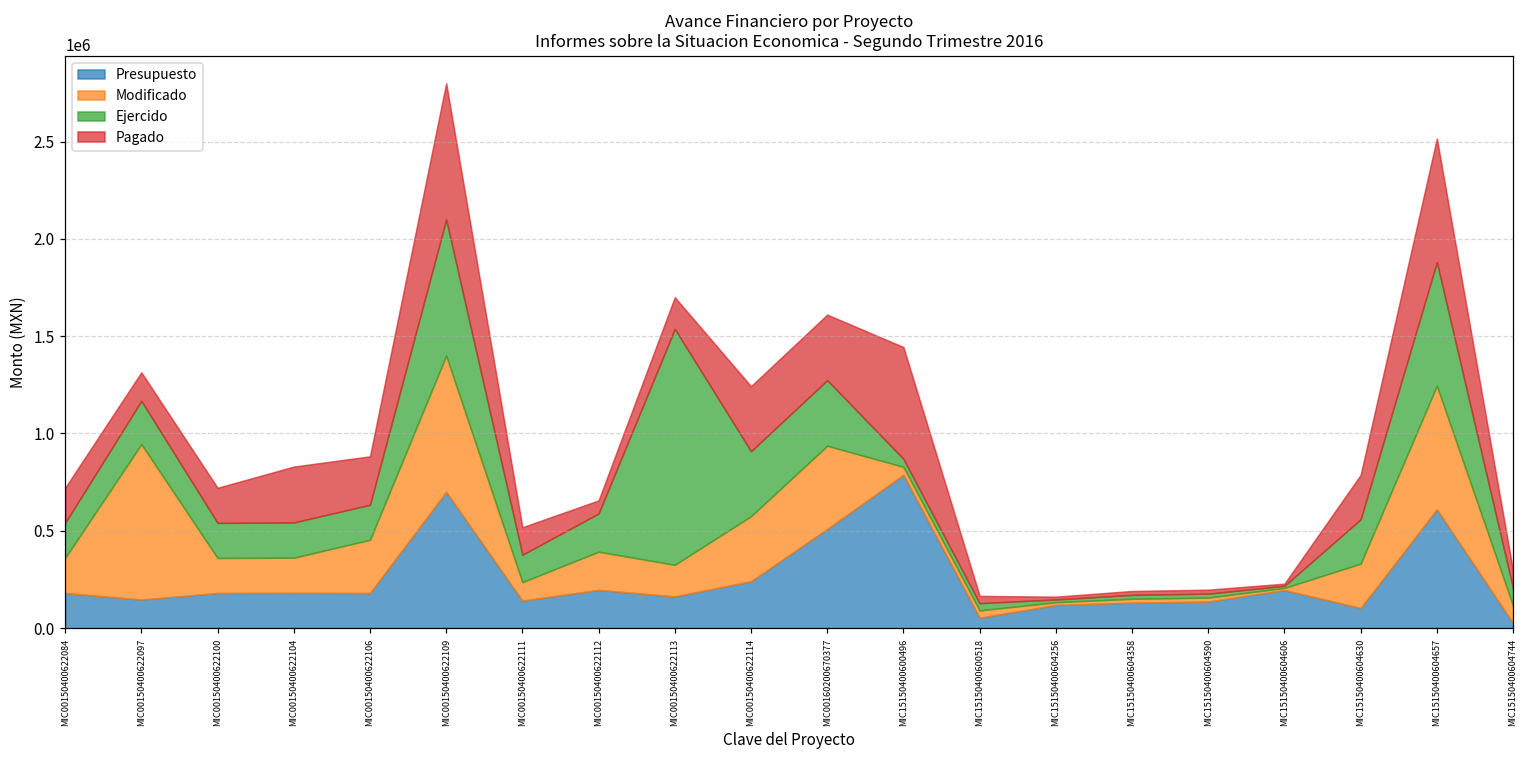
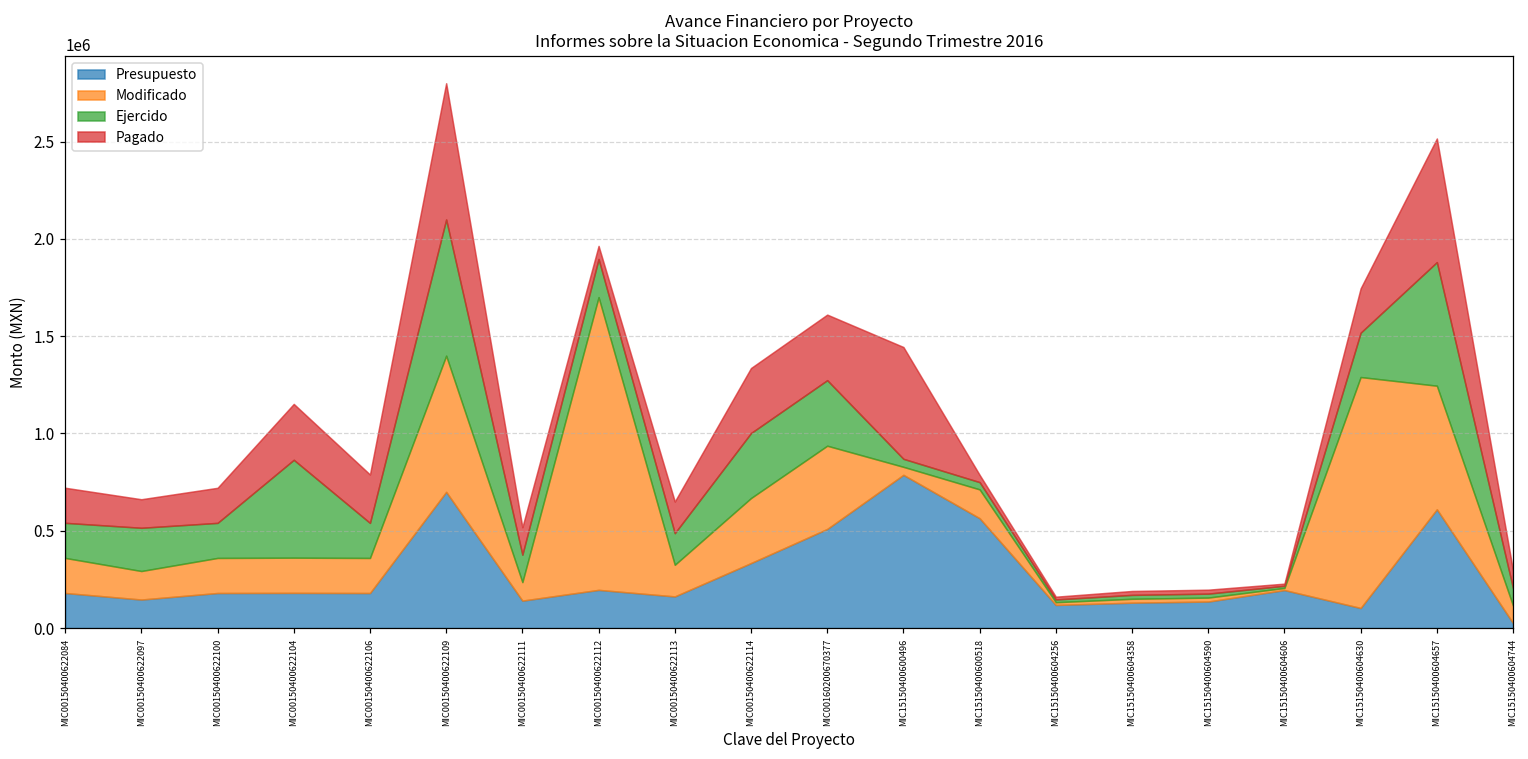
  {
    "Presupuesto": {
      "MIC00150400622084": 180000,
      "MIC00150400622097": 150000,
      "MIC00150400622100": 180000,
      "MIC00150400622104": 180000,
      "MIC00150400622106": 180000,
      "MIC00150400622109": 700000,
      "MIC00150400622111": 140000,
      "MIC00150400622112": 200000,
      "MIC00150400622113": 160000,
-     "MIC00150400622114": 240000,
+     "MIC00150400622114": 330000,
      "MIC00160200670377": 510000,
      "MIC15150400600496": 790000,
-     "MIC15150400600518": 50000,
+     "MIC15150400600518": 560000,
      "MIC15150400604358": 130000,
      "MIC15150400604590": 140000,
      "MIC15150400604630": 100000,
      "MIC15150400604657": 610000,
      "MIC15150400604744": 30000
    },
    "Modificado": {
      "MIC00150400622084": 180000,
-     "MIC00150400622097": 800000,
+     "MIC00150400622097": 150000,
      "MIC00150400622100": 180000,
      "MIC00150400622104": 180000,
-     "MIC00150400622106": 270000,
+     "MIC00150400622106": 180000,
      "MIC00150400622109": 700000,
      "MIC00150400622111": 100000,
-     "MIC00150400622112": 200000,
+     "MIC00150400622112": 1500000,
      "MIC00150400622113": 160000,
      "MIC00150400622114": 330000,
      "MIC00160200670377": 430000,
      "MIC15150400600496": 40000,
-     "MIC15150400600518": 40000,
+     "MIC15150400600518": 150000,
      "MIC15150400604358": 20000,
      "MIC15150400604590": 20000,
-     "MIC15150400604630": 230000,
+     "MIC15150400604630": 1190000,
      "MIC15150400604657": 640000,
      "MIC15150400604744": 90000
    },
    "Ejercido": {
      "MIC00150400622084": 180000,
      "MIC00150400622097": 220000,
      "MIC00150400622100": 180000,
-     "MIC00150400622104": 180000,
+     "MIC00150400622104": 500000,
      "MIC00150400622106": 180000,
      "MIC00150400622109": 700000,
      "MIC00150400622111": 140000,
      "MIC00150400622112": 200000,
-     "MIC00150400622113": 1210000,
+     "MIC00150400622113": 160000,
      "MIC00150400622114": 330000,
      "MIC00160200670377": 340000,
      "MIC15150400600496": 40000,
      "MIC15150400600518": 40000,
      "MIC15150400604358": 20000,
      "MIC15150400604590": 20000,
      "MIC15150400604630": 230000,
      "MIC15150400604657": 640000,
      "MIC15150400604744": 90000
    },
    "Pagado": {
      "MIC00150400622084": 180000,
      "MIC00150400622097": 150000,
      "MIC00150400622100": 180000,
      "MIC00150400622104": 290000,
      "MIC00150400622106": 250000,
      "MIC00150400622109": 700000,
      "MIC00150400622111": 140000,
      "MIC00150400622112": 70000,
      "MIC00150400622113": 160000,
      "MIC00150400622114": 330000,
      "MIC00160200670377": 340000,
      "MIC15150400600496": 570000,
      "MIC15150400600518": 40000,
      "MIC15150400604358": 20000,
      "MIC15150400604590": 20000,
      "MIC15150400604630": 230000,
      "MIC15150400604657": 640000,
      "MIC15150400604744": 90000
    }
  }
